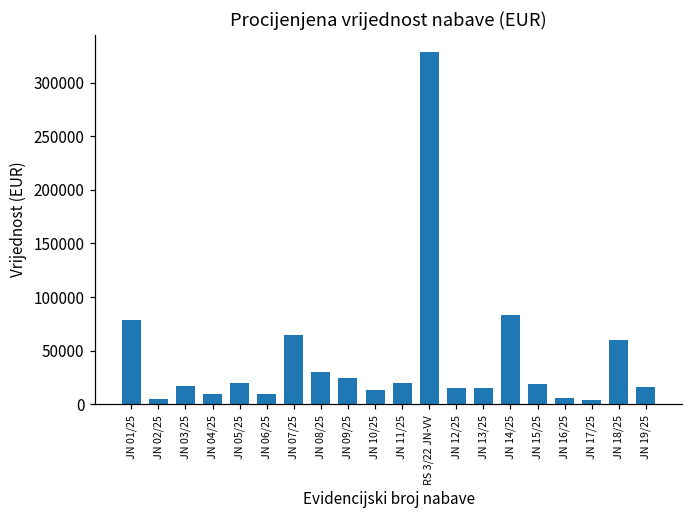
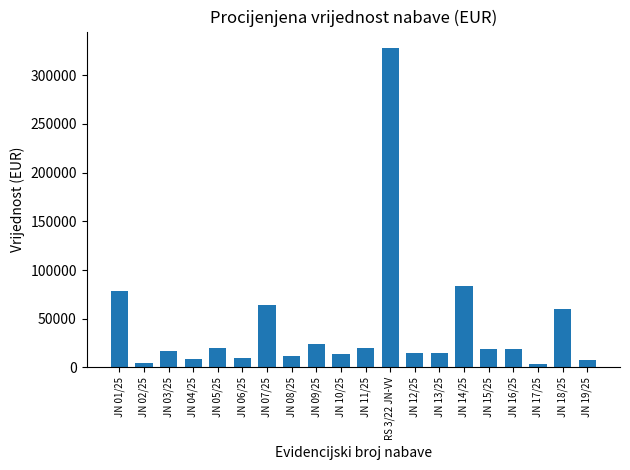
  {
    "JN 01/25": 80000,
    "JN 02/25": 0,
    "JN 03/25": 20000,
    "JN 04/25": 10000,
    "JN 05/25": 20000,
    "JN 06/25": 10000,
    "JN 07/25": 60000,
-   "JN 08/25": 30000,
+   "JN 08/25": 10000,
    "JN 09/25": 20000,
    "JN 10/25": 10000,
    "JN 11/25": 20000,
    "RS 3/22 JN-VV": 330000,
    "JN 12/25": 10000,
    "JN 13/25": 10000,
    "JN 14/25": 80000,
    "JN 15/25": 20000,
-   "JN 16/25": 10000,
+   "JN 16/25": 20000,
    "JN 17/25": 0,
    "JN 18/25": 60000,
-   "JN 19/25": 20000
+   "JN 19/25": 10000
  }
